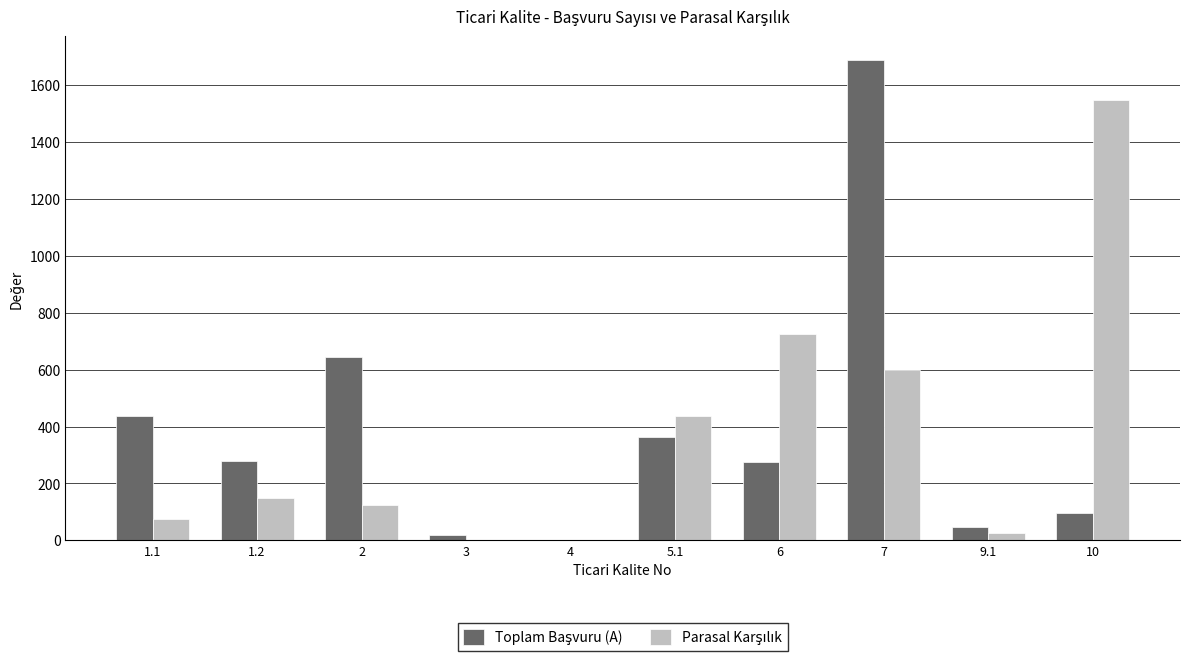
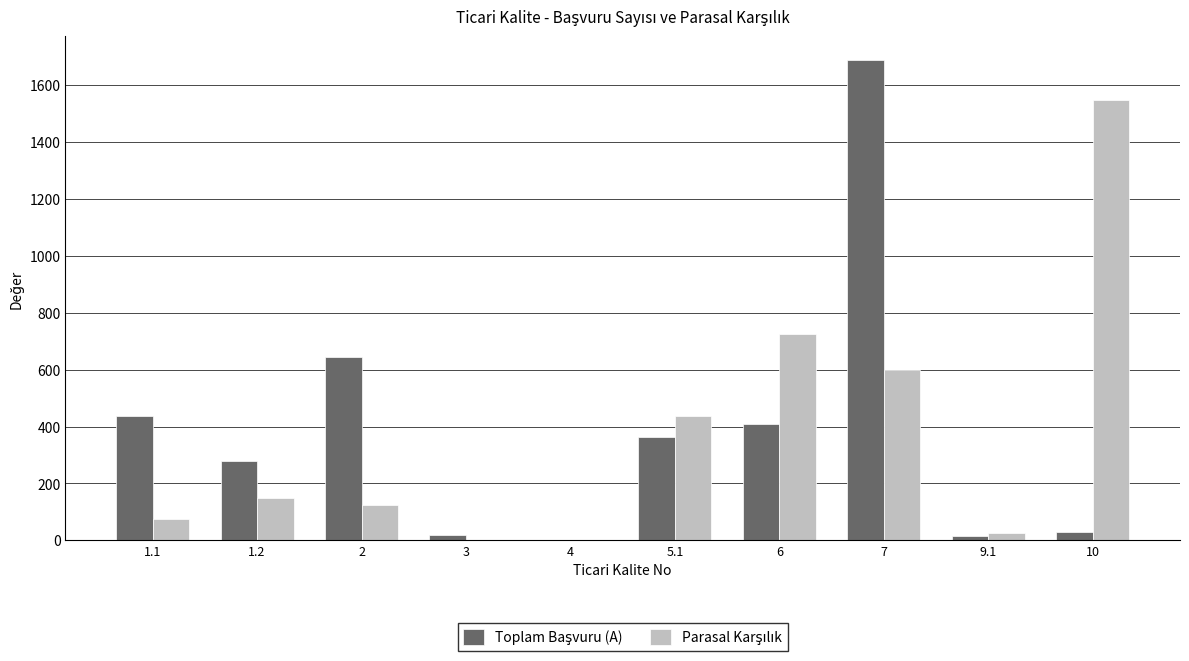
  {
    "Toplam Başvuru (A)": {
      "1.1": 440,
      "1.2": 280,
      "2": 650,
      "3": 20,
      "5.1": 360,
-     "6": 280,
+     "6": 410,
      "7": 1690,
-     "9.1": 50,
-     "10": 100
+     "9.1": 20,
+     "10": 30
    },
    "Parasal Karşılık": {
      "1.1": 80,
      "1.2": 150,
      "2": 130,
      "3": 0,
      "4": 0,
      "5.1": 440,
      "6": 730,
      "7": 600,
      "9.1": 30,
      "10": 1550
    }
  }
